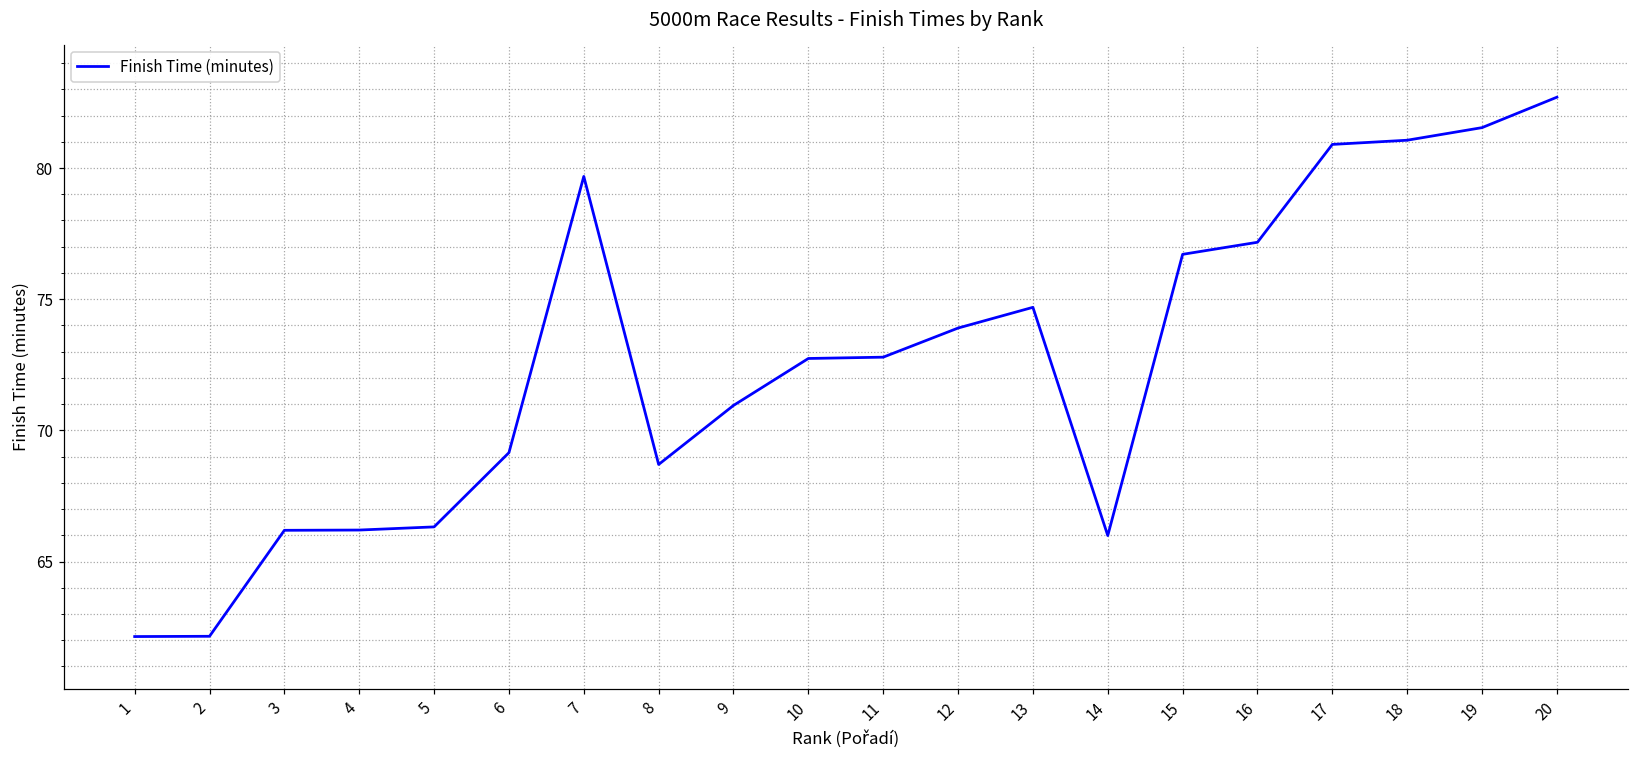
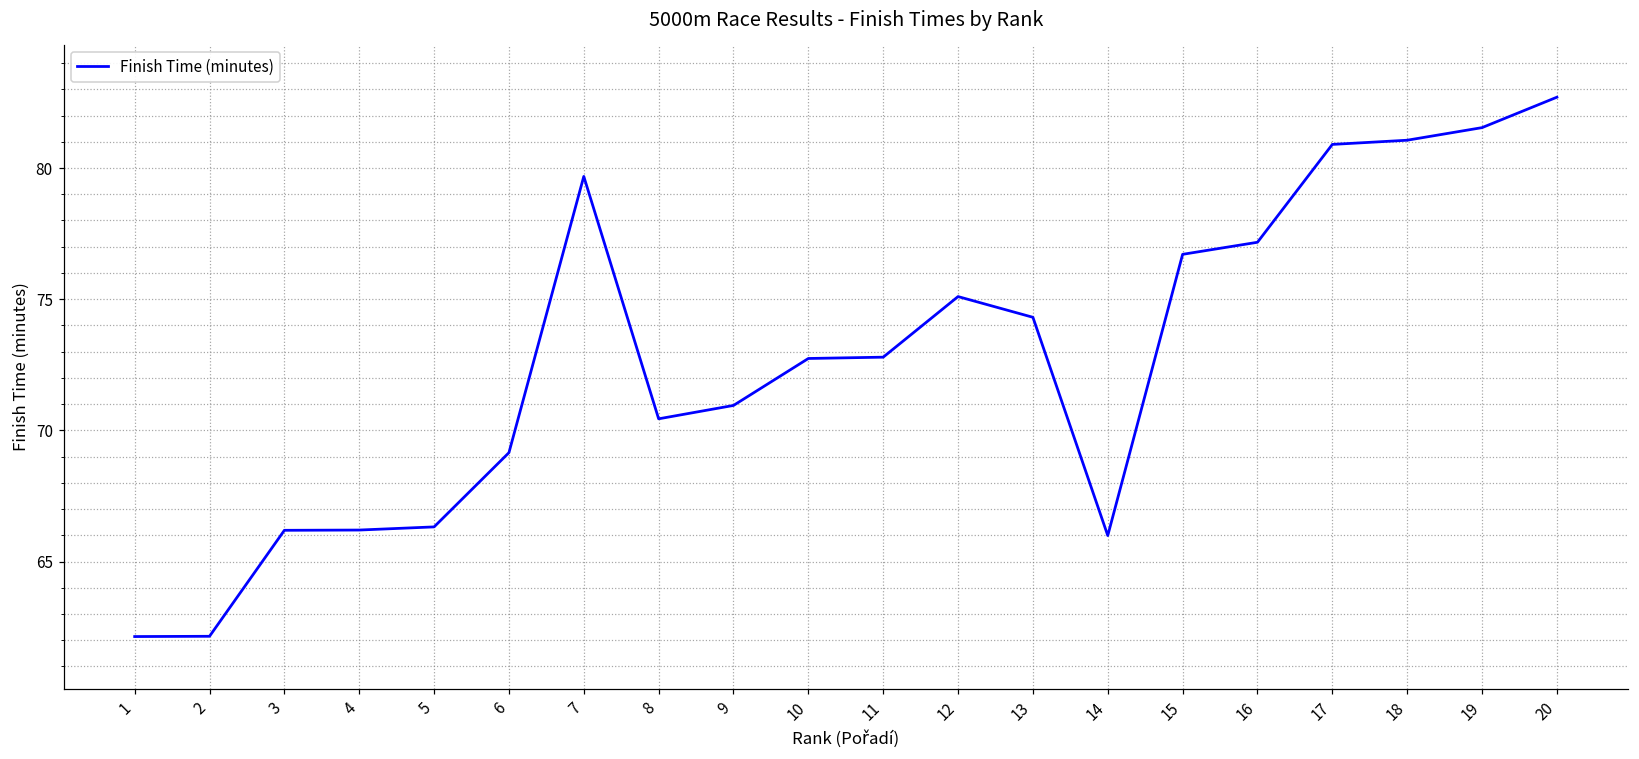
  {
    "1": 62.1,
    "2": 62.2,
    "3": 66.2,
    "4": 66.2,
    "5": 66.3,
    "6": 69.2,
    "7": 79.7,
-   "8": 68.7,
+   "8": 70.4,
    "9": 71.0,
    "10": 72.7,
    "11": 72.8,
-   "12": 73.9,
-   "13": 74.7,
+   "12": 75.1,
+   "13": 74.3,
    "14": 66.0,
    "15": 76.7,
    "16": 77.2,
    "17": 80.9,
    "18": 81.1,
    "19": 81.5,
    "20": 82.7
  }
